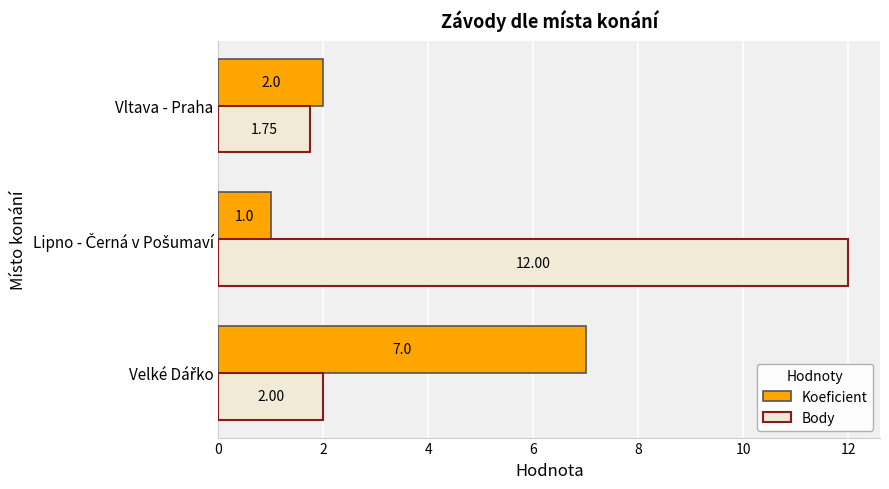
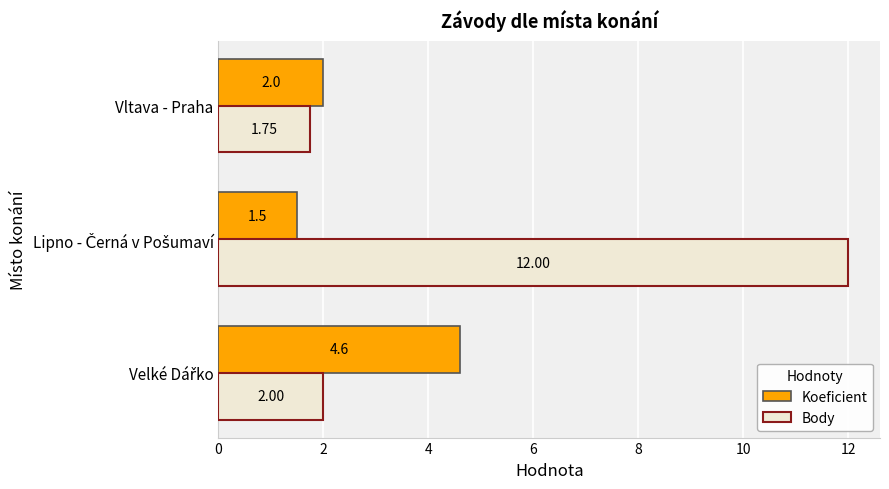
  {
    "Koeficient": {
      "Vltava - Praha": 2.0,
-     "Lipno - Černá v Pošumaví": 1.0,
-     "Velké Dářko": 7.0
+     "Lipno - Černá v Pošumaví": 1.5,
+     "Velké Dářko": 4.6
    },
    "Body": {
      "Vltava - Praha": 1.75,
      "Lipno - Černá v Pošumaví": 12.00,
      "Velké Dářko": 2.00
    }
  }
